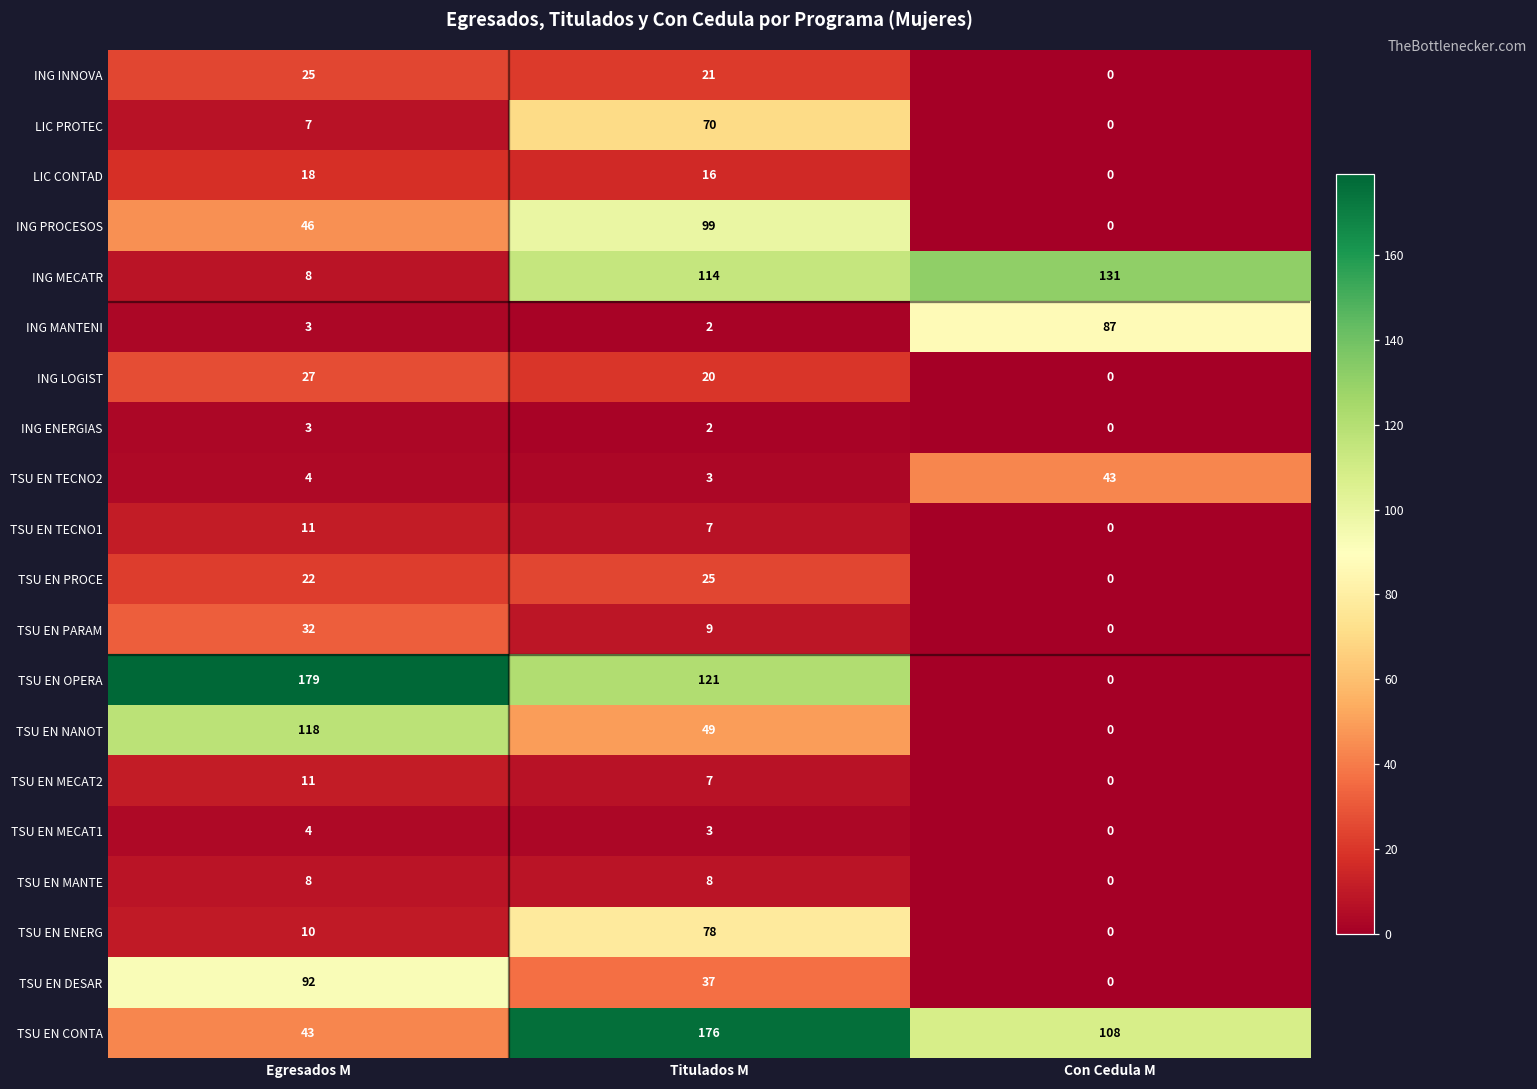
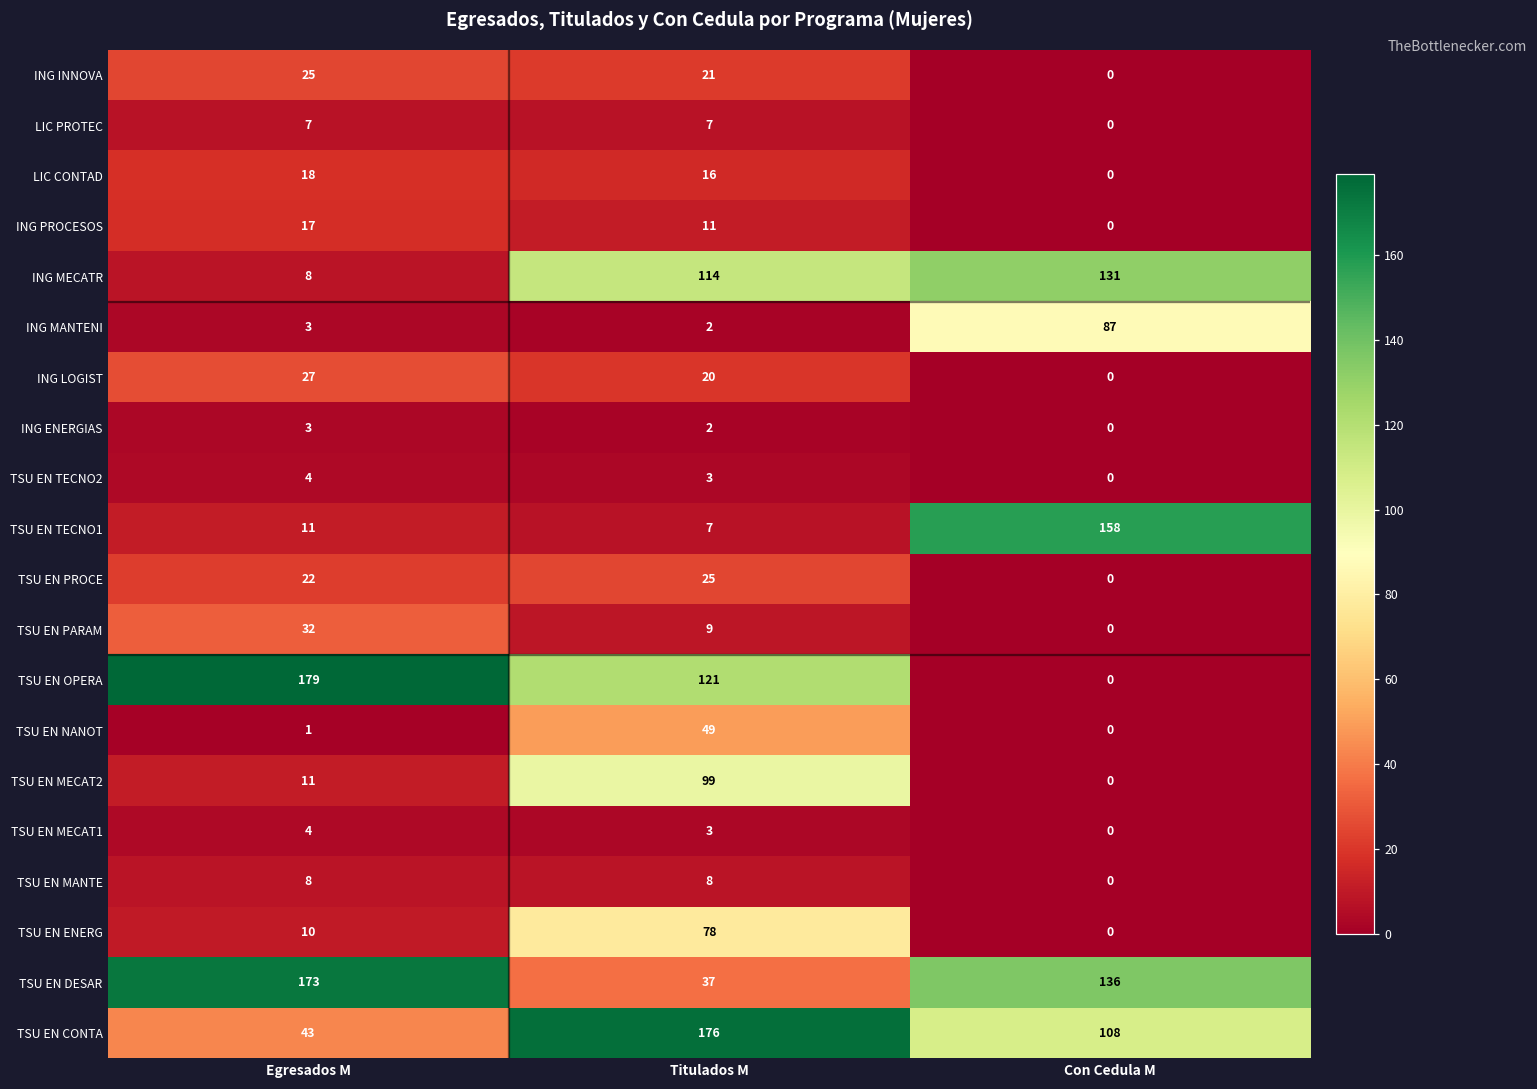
  {
    "ING INNOVA": {
      "Egresados M": 25,
      "Titulados M": 21,
      "Con Cedula M": 0
    },
    "LIC PROTEC": {
      "Egresados M": 7,
-     "Titulados M": 70,
+     "Titulados M": 7,
      "Con Cedula M": 0
    },
    "LIC CONTAD": {
      "Egresados M": 18,
      "Titulados M": 16,
      "Con Cedula M": 0
    },
    "ING PROCESOS": {
-     "Egresados M": 46,
-     "Titulados M": 99,
+     "Egresados M": 17,
+     "Titulados M": 11,
      "Con Cedula M": 0
    },
    "ING MECATR": {
      "Egresados M": 8,
      "Titulados M": 114,
      "Con Cedula M": 131
    },
    "ING MANTENI": {
      "Egresados M": 3,
      "Titulados M": 2,
      "Con Cedula M": 87
    },
    "ING LOGIST": {
      "Egresados M": 27,
      "Titulados M": 20,
      "Con Cedula M": 0
    },
    "ING ENERGIAS": {
      "Egresados M": 3,
      "Titulados M": 2,
      "Con Cedula M": 0
    },
    "TSU EN TECNO2": {
      "Egresados M": 4,
      "Titulados M": 3,
-     "Con Cedula M": 43
+     "Con Cedula M": 0
    },
    "TSU EN TECNO1": {
      "Egresados M": 11,
      "Titulados M": 7,
-     "Con Cedula M": 0
+     "Con Cedula M": 158
    },
    "TSU EN PROCE": {
      "Egresados M": 22,
      "Titulados M": 25,
      "Con Cedula M": 0
    },
    "TSU EN PARAM": {
      "Egresados M": 32,
      "Titulados M": 9,
      "Con Cedula M": 0
    },
    "TSU EN OPERA": {
      "Egresados M": 179,
      "Titulados M": 121,
      "Con Cedula M": 0
    },
    "TSU EN NANOT": {
-     "Egresados M": 118,
+     "Egresados M": 1,
      "Titulados M": 49,
      "Con Cedula M": 0
    },
    "TSU EN MECAT2": {
      "Egresados M": 11,
-     "Titulados M": 7,
+     "Titulados M": 99,
      "Con Cedula M": 0
    },
    "TSU EN MECAT1": {
      "Egresados M": 4,
      "Titulados M": 3,
      "Con Cedula M": 0
    },
    "TSU EN MANTE": {
      "Egresados M": 8,
      "Titulados M": 8,
      "Con Cedula M": 0
    },
    "TSU EN ENERG": {
      "Egresados M": 10,
      "Titulados M": 78,
      "Con Cedula M": 0
    },
    "TSU EN DESAR": {
-     "Egresados M": 92,
+     "Egresados M": 173,
      "Titulados M": 37,
-     "Con Cedula M": 0
+     "Con Cedula M": 136
    },
    "TSU EN CONTA": {
      "Egresados M": 43,
      "Titulados M": 176,
      "Con Cedula M": 108
    }
  }
